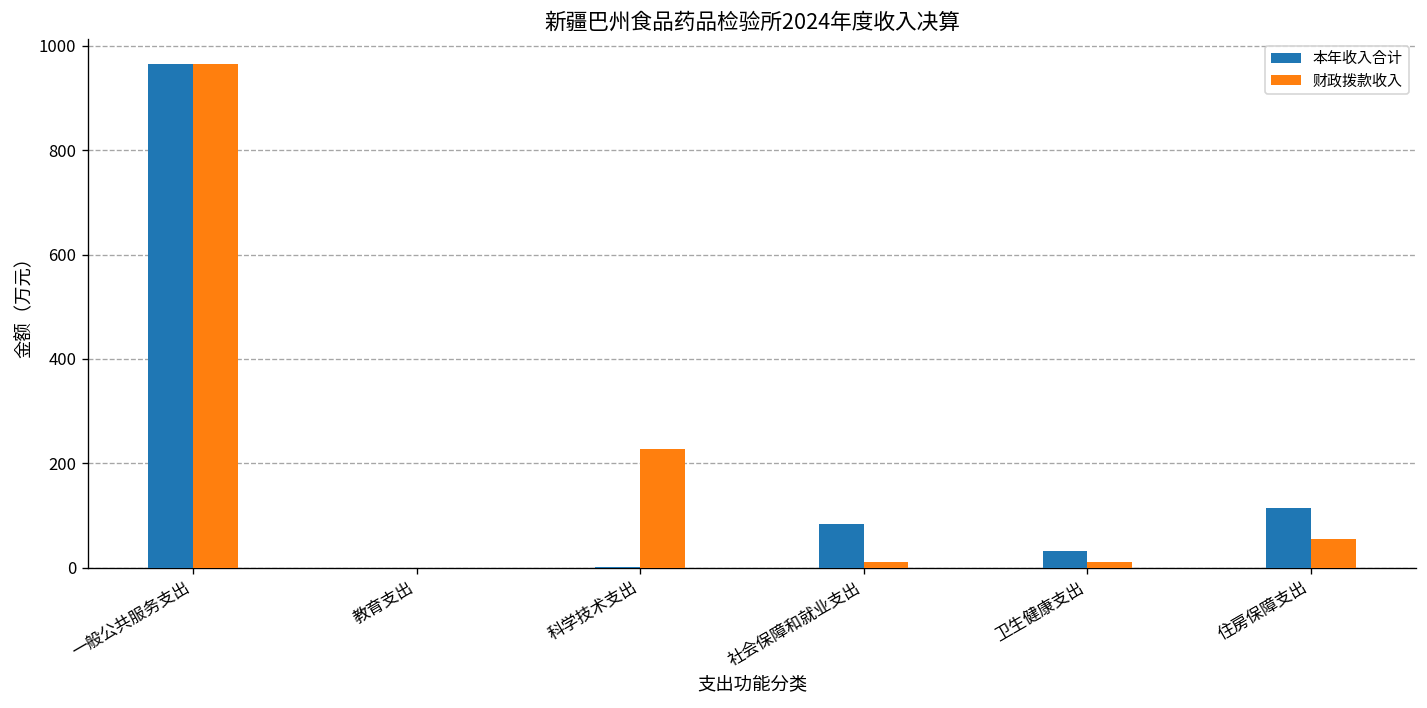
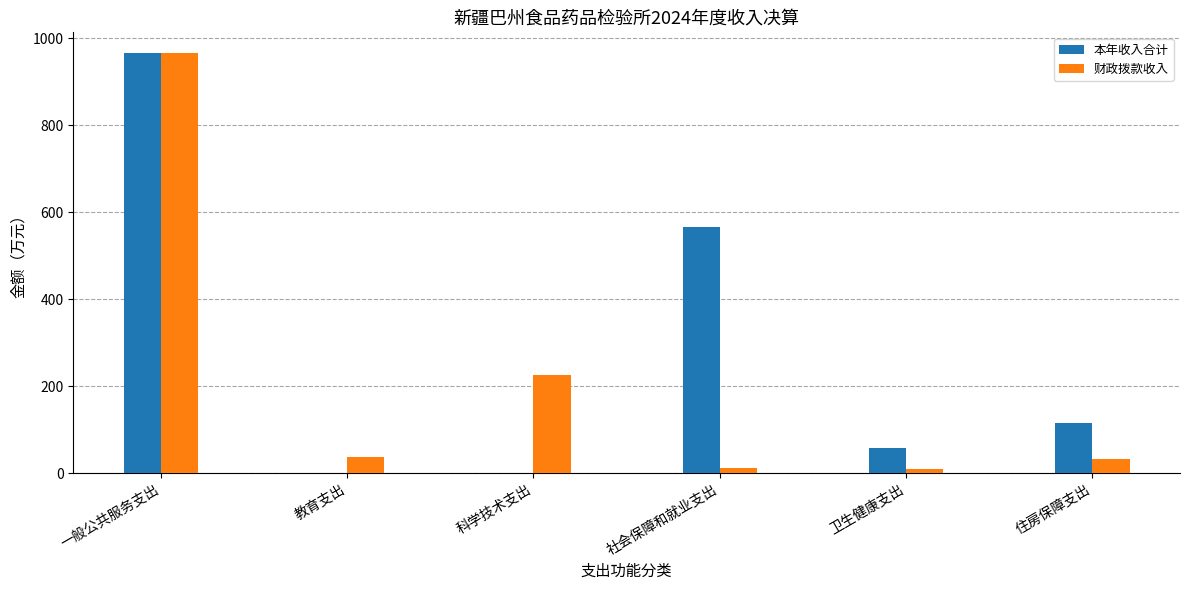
  {
    "本年收入合计": {
      "一般公共服务支出": 960,
-     "社会保障和就业支出": 80,
-     "卫生健康支出": 30,
+     "社会保障和就业支出": 570,
+     "卫生健康支出": 60,
      "住房保障支出": 110
    },
    "财政拨款收入": {
      "一般公共服务支出": 960,
-     "教育支出": 0,
+     "教育支出": 40,
      "科学技术支出": 230,
      "社会保障和就业支出": 10,
      "卫生健康支出": 10,
-     "住房保障支出": 60
+     "住房保障支出": 30
    }
  }
